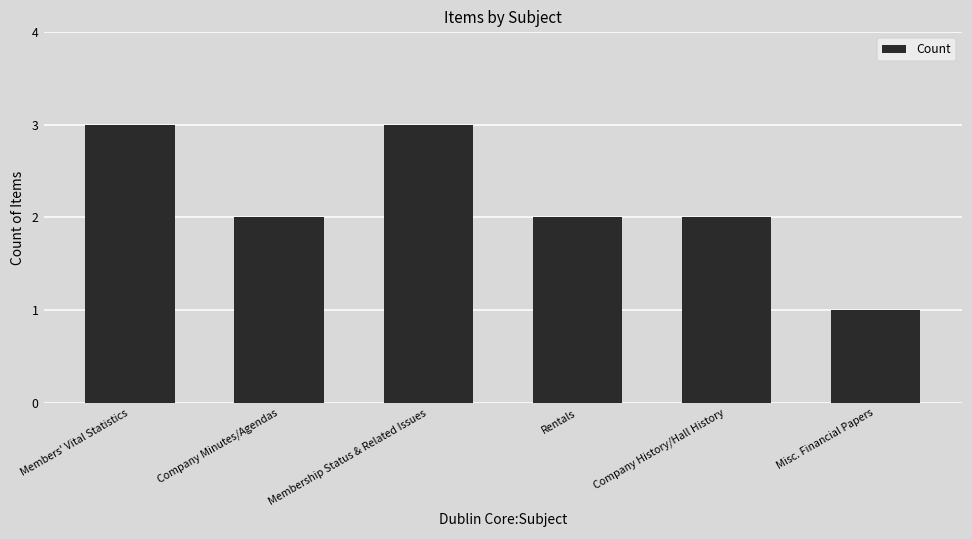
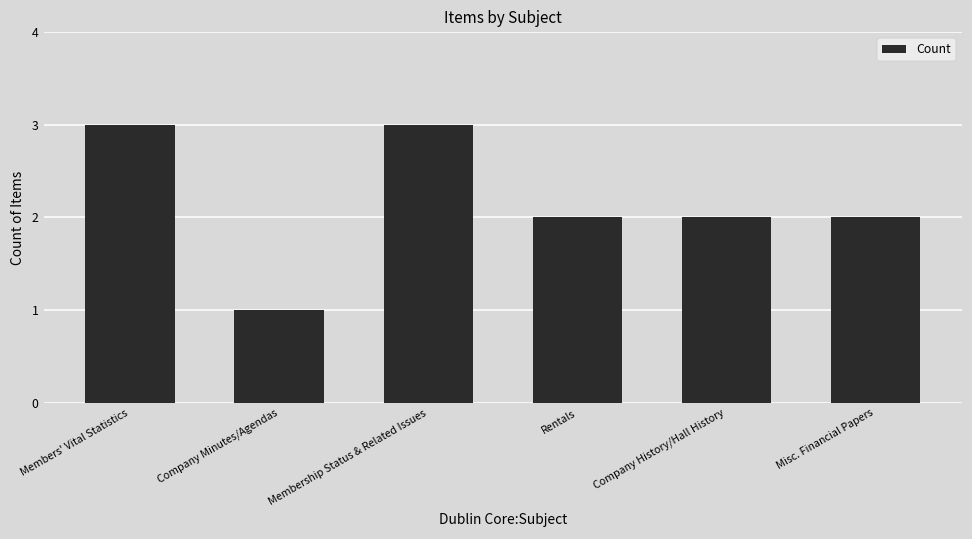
  {
    "Members' Vital Statistics": 3,
-   "Company Minutes/Agendas": 2,
+   "Company Minutes/Agendas": 1,
    "Membership Status & Related Issues": 3,
    "Rentals": 2,
    "Company History/Hall History": 2,
-   "Misc. Financial Papers": 1
+   "Misc. Financial Papers": 2
  }
